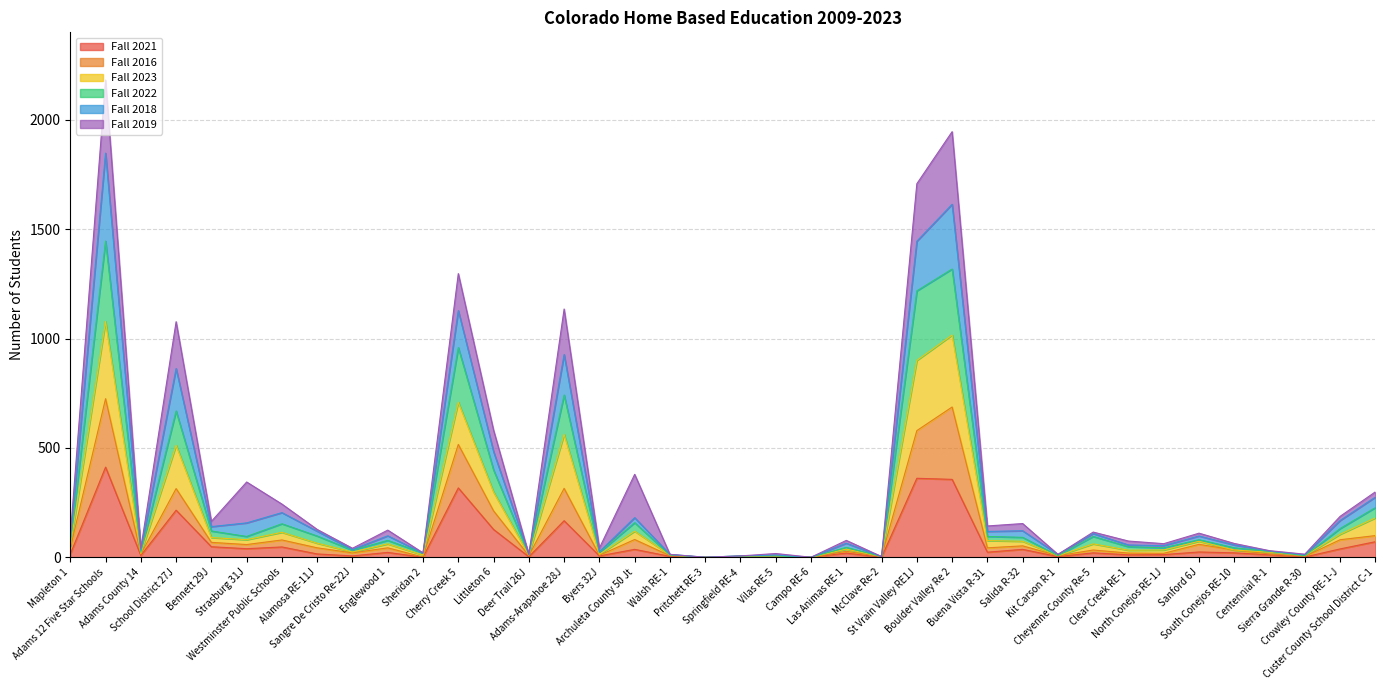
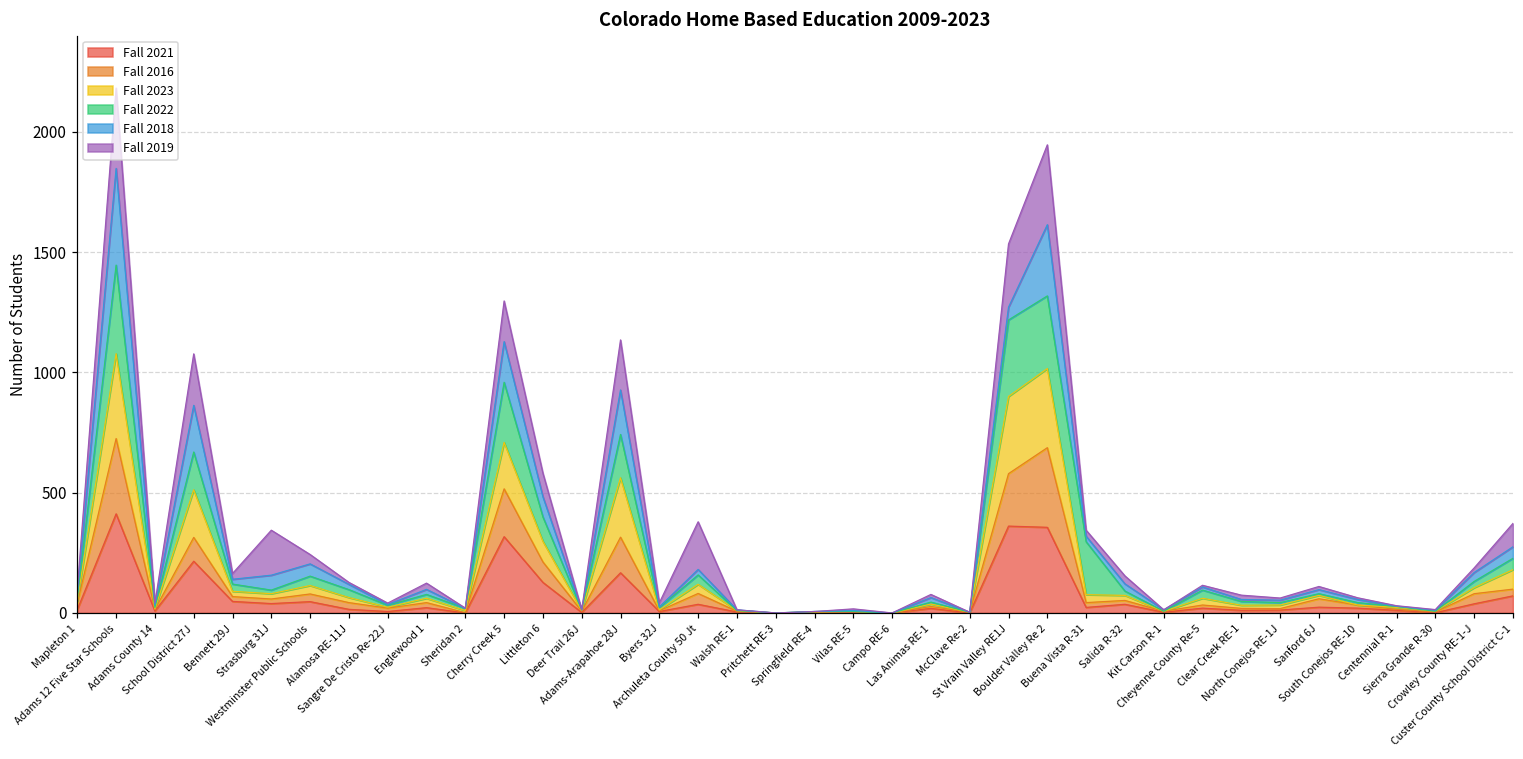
  {
    "Fall 2023": {
      "Adams 12 Five Star Schools": 350,
      "School District 27J": 200,
      "Bennett 29J": 20,
      "Strasburg 31J": 20,
      "Westminster Public Schools": 40,
      "Alamosa RE-11J": 20,
      "Englewood 1": 20,
      "Cherry Creek 5": 190,
      "Littleton 6": 90,
      "Adams-Arapahoe 28J": 250,
      "Archuleta County 50 Jt": 40,
      "St Vrain Valley RE1J": 320,
      "Boulder Valley Re 2": 330,
      "Buena Vista R-31": 30,
      "Salida R-32": 20,
      "Cheyenne County Re-5": 30,
      "Clear Creek RE-1": 10,
      "Crowley County RE-1-J": 30,
      "Custer County School District C-1": 80
    },
    "Fall 2022": {
      "Adams 12 Five Star Schools": 370,
      "School District 27J": 160,
      "Bennett 29J": 30,
      "Strasburg 31J": 20,
      "Westminster Public Schools": 40,
      "Alamosa RE-11J": 30,
      "Englewood 1": 20,
      "Cherry Creek 5": 250,
      "Littleton 6": 100,
      "Adams-Arapahoe 28J": 180,
      "Archuleta County 50 Jt": 40,
      "St Vrain Valley RE1J": 320,
      "Boulder Valley Re 2": 300,
-     "Buena Vista R-31": 20,
+     "Buena Vista R-31": 220,
      "Salida R-32": 20,
      "Cheyenne County Re-5": 30,
      "Crowley County RE-1-J": 30,
      "Custer County School District C-1": 50
    },
    "Fall 2018": {
      "Mapleton 1": 20,
      "Adams 12 Five Star Schools": 400,
      "School District 27J": 190,
      "Bennett 29J": 20,
      "Strasburg 31J": 60,
      "Westminster Public Schools": 50,
      "Englewood 1": 20,
      "Cherry Creek 5": 170,
      "Littleton 6": 80,
      "Adams-Arapahoe 28J": 190,
      "Archuleta County 50 Jt": 20,
      "Las Animas RE-1": 20,
-     "St Vrain Valley RE1J": 230,
+     "St Vrain Valley RE1J": 50,
      "Boulder Valley Re 2": 300,
      "Buena Vista R-31": 20,
      "Salida R-32": 30,
      "Sanford 6J": 20,
      "Crowley County RE-1-J": 40,
      "Custer County School District C-1": 50
    },
    "Fall 2019": {
      "Mapleton 1": 20,
      "School District 27J": 210,
      "Bennett 29J": 20,
      "Strasburg 31J": 190,
      "Westminster Public Schools": 40,
      "Englewood 1": 30,
      "Cherry Creek 5": 170,
      "Littleton 6": 100,
      "Adams-Arapahoe 28J": 210,
      "Byers 32J": 20,
      "Archuleta County 50 Jt": 200,
      "Las Animas RE-1": 10,
      "St Vrain Valley RE1J": 260,
      "Boulder Valley Re 2": 330,
      "Buena Vista R-31": 30,
      "Salida R-32": 30,
      "Clear Creek RE-1": 20,
      "Sanford 6J": 10,
      "Crowley County RE-1-J": 20,
-     "Custer County School District C-1": 20
+     "Custer County School District C-1": 100
    }
  }
